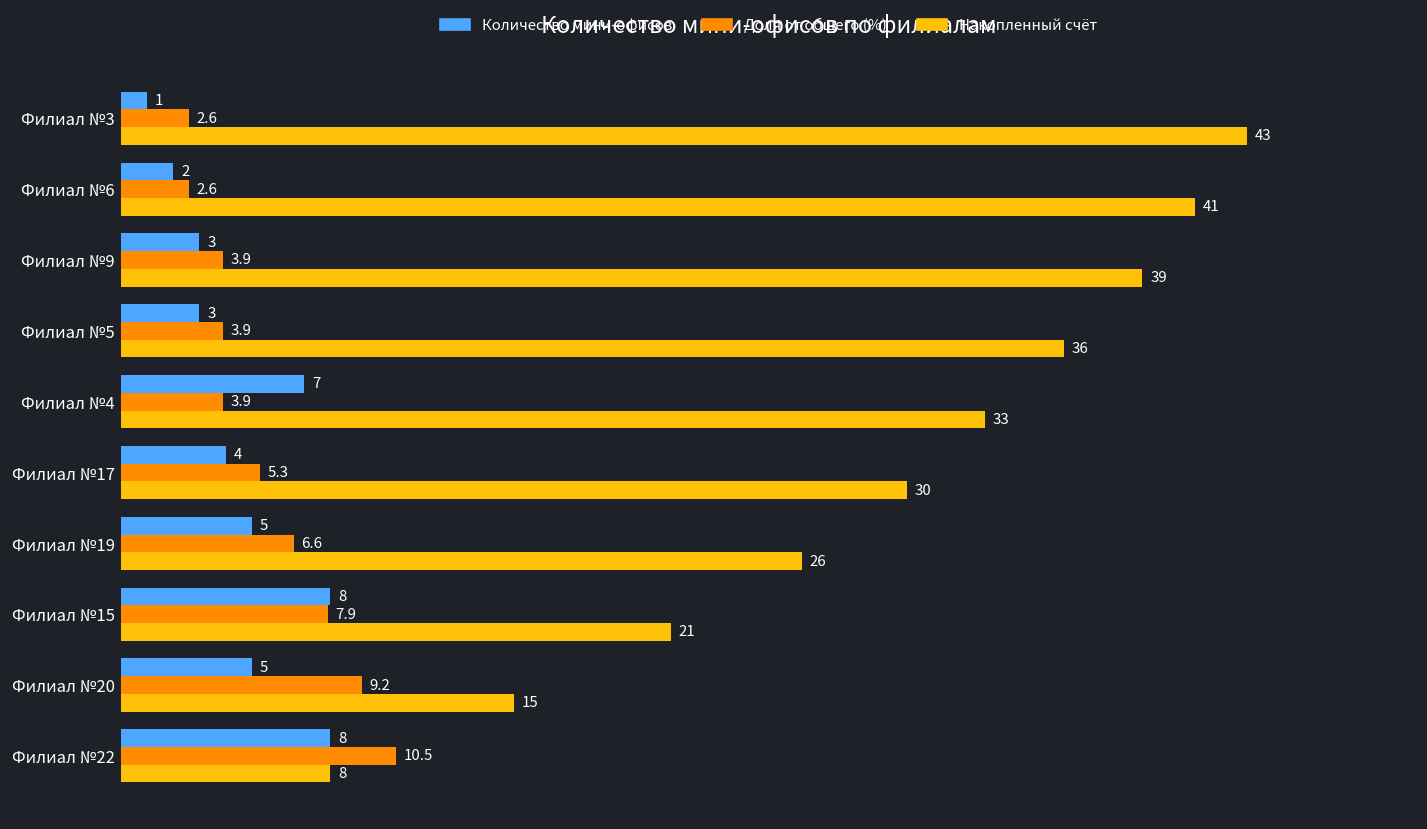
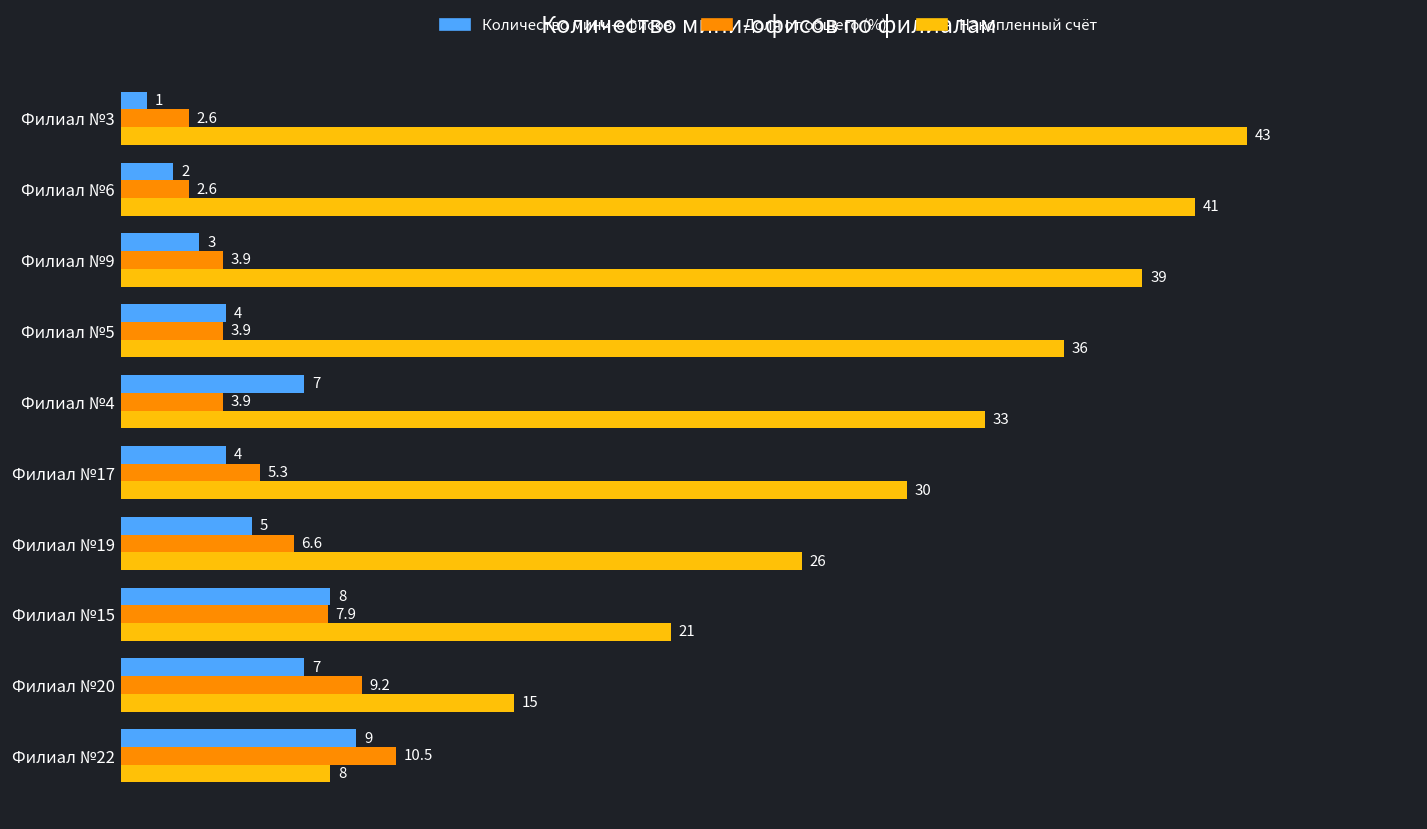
  {
    "Количество мини-офисов": {
      "Филиал №3": 1,
      "Филиал №6": 2,
      "Филиал №9": 3,
-     "Филиал №5": 3,
+     "Филиал №5": 4,
      "Филиал №4": 7,
      "Филиал №17": 4,
      "Филиал №19": 5,
      "Филиал №15": 8,
-     "Филиал №20": 5,
-     "Филиал №22": 8
+     "Филиал №20": 7,
+     "Филиал №22": 9
    }
  }
